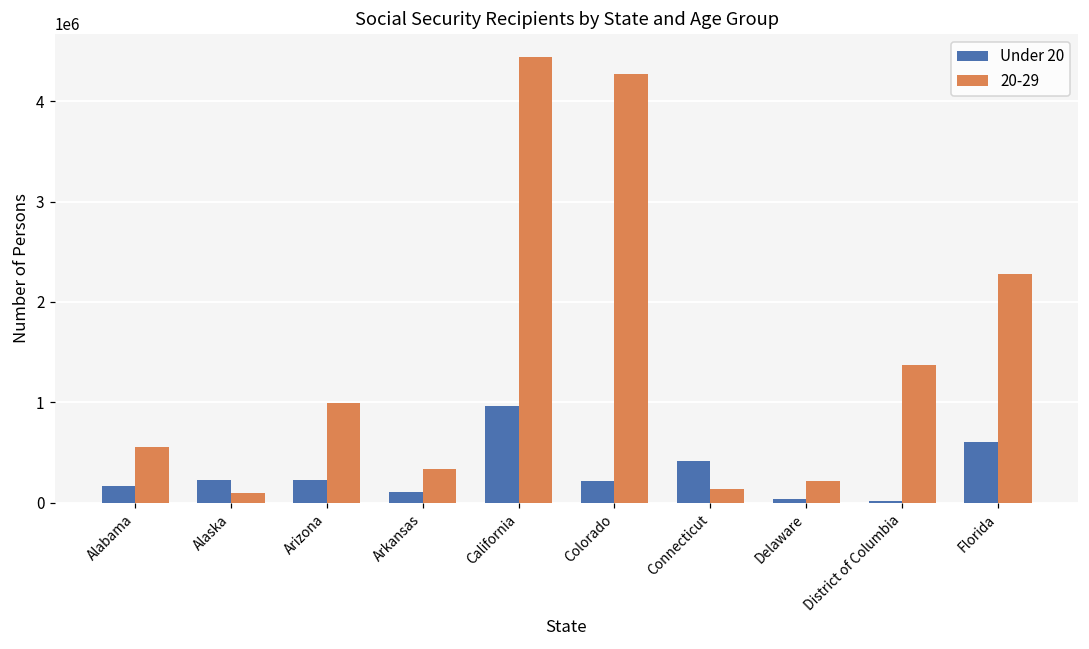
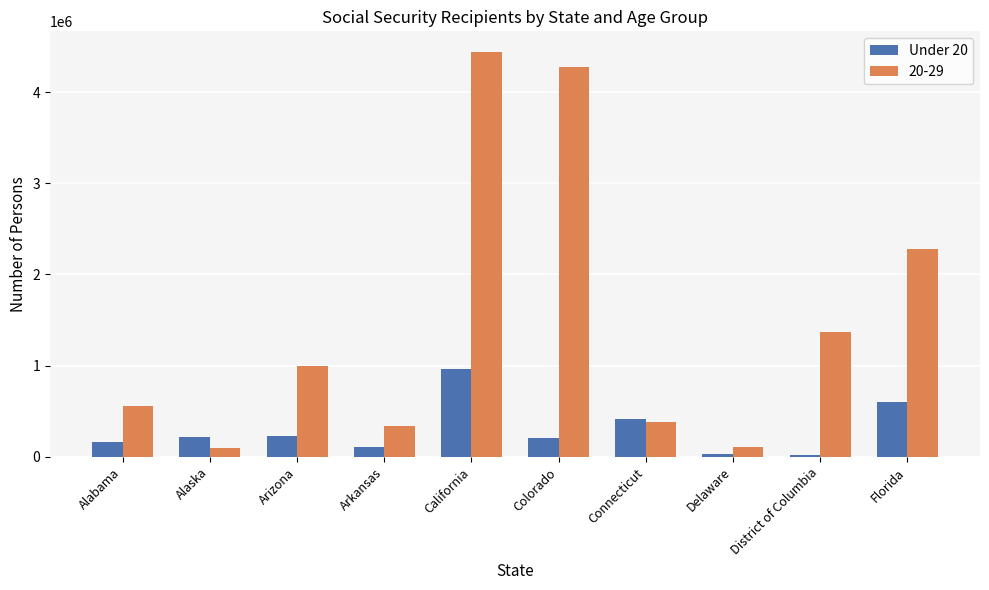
  {
    "Under 20": {
      "Alabama": 200000,
      "Alaska": 200000,
      "Arizona": 200000,
      "Arkansas": 100000,
      "California": 1000000,
      "Colorado": 200000,
      "Connecticut": 400000,
      "Delaware": 0,
      "Florida": 600000
    },
    "20-29": {
      "Alabama": 600000,
      "Alaska": 100000,
      "Arizona": 1000000,
      "Arkansas": 300000,
      "California": 4400000,
      "Colorado": 4300000,
-     "Connecticut": 100000,
-     "Delaware": 200000,
+     "Connecticut": 400000,
+     "Delaware": 100000,
      "District of Columbia": 1400000,
      "Florida": 2300000
    }
  }
